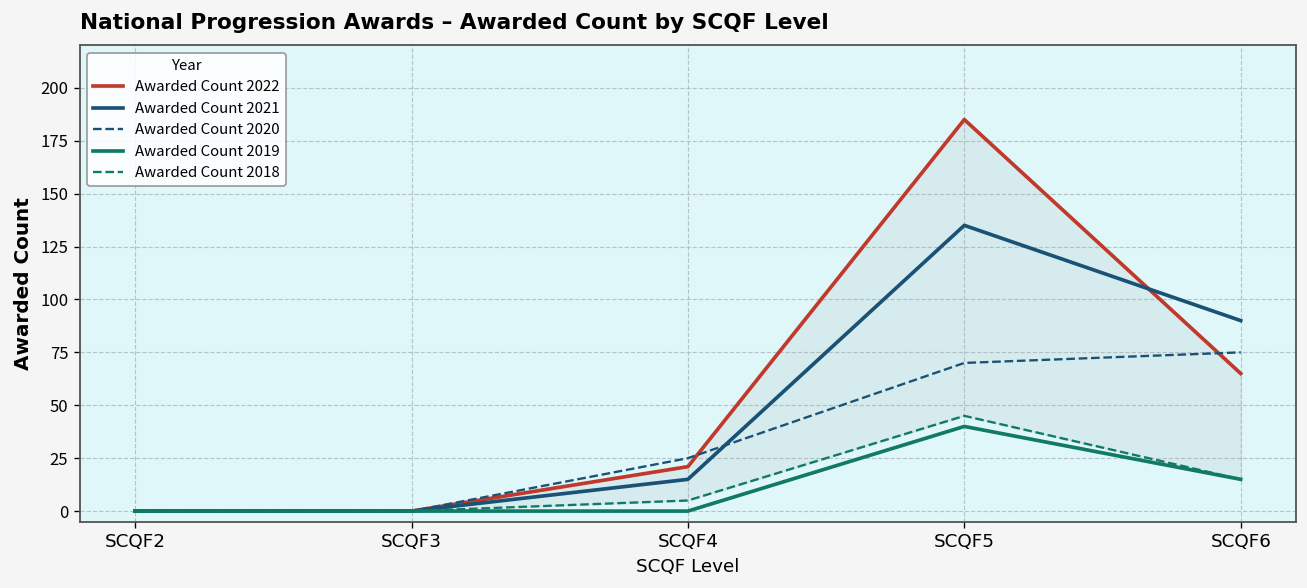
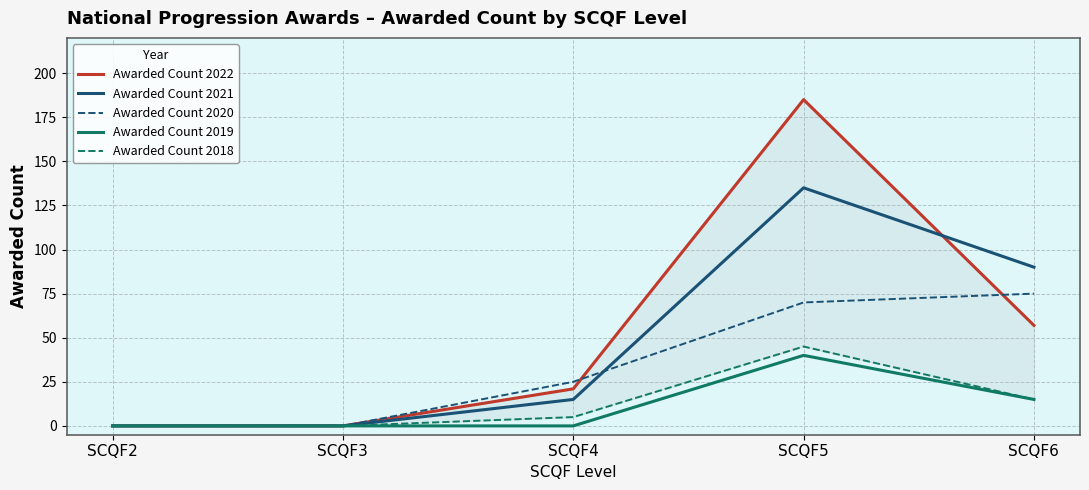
  {
    "Awarded Count 2022": {
      "SCQF4": 21,
      "SCQF5": 185,
-     "SCQF6": 65
+     "SCQF6": 57
    }
  }
